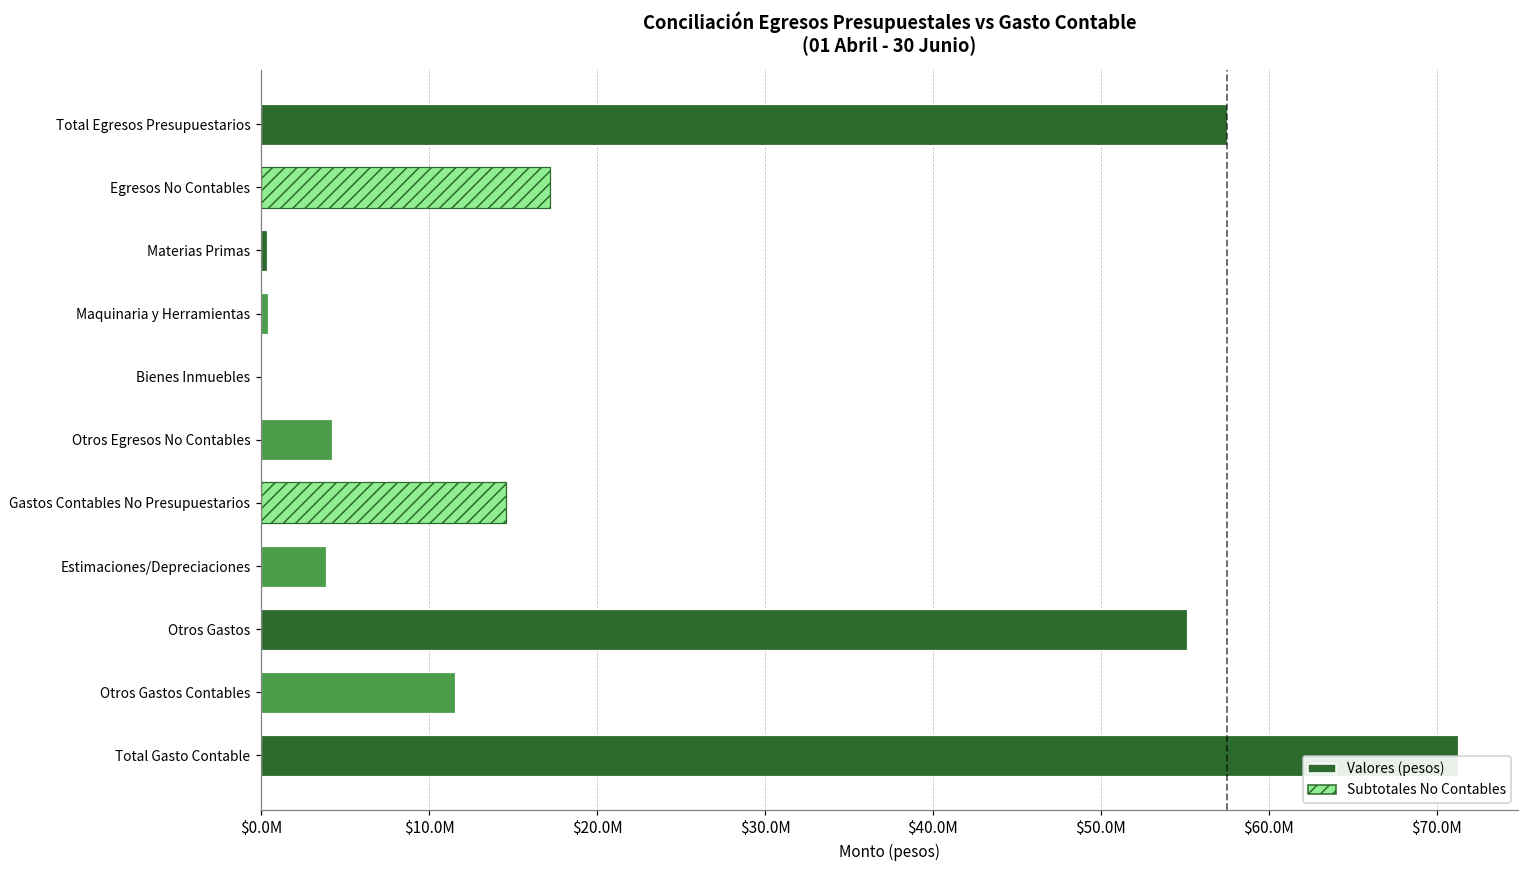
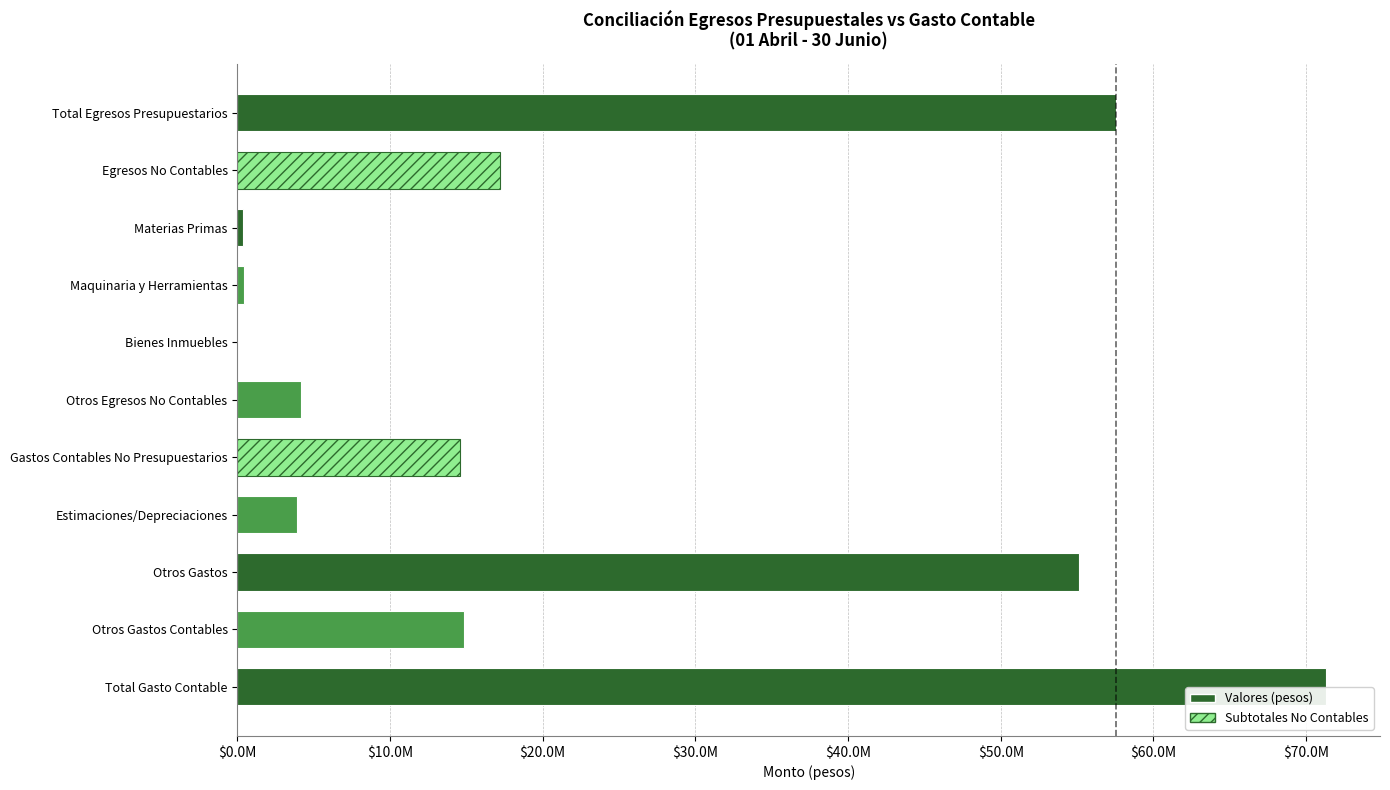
  {
    "Valores (pesos)": {
      "Total Egresos Presupuestarios": "$57500000",
      "Egresos No Contables": "$17200000",
      "Materias Primas": "$300000",
      "Maquinaria y Herramientas": "$400000",
      "Otros Egresos No Contables": "$4200000",
      "Gastos Contables No Presupuestarios": "$14600000",
      "Estimaciones/Depreciaciones": "$3900000",
      "Otros Gastos": "$55100000",
-     "Otros Gastos Contables": "$11600000",
+     "Otros Gastos Contables": "$14800000",
      "Total Gasto Contable": "$71300000"
    }
  }
